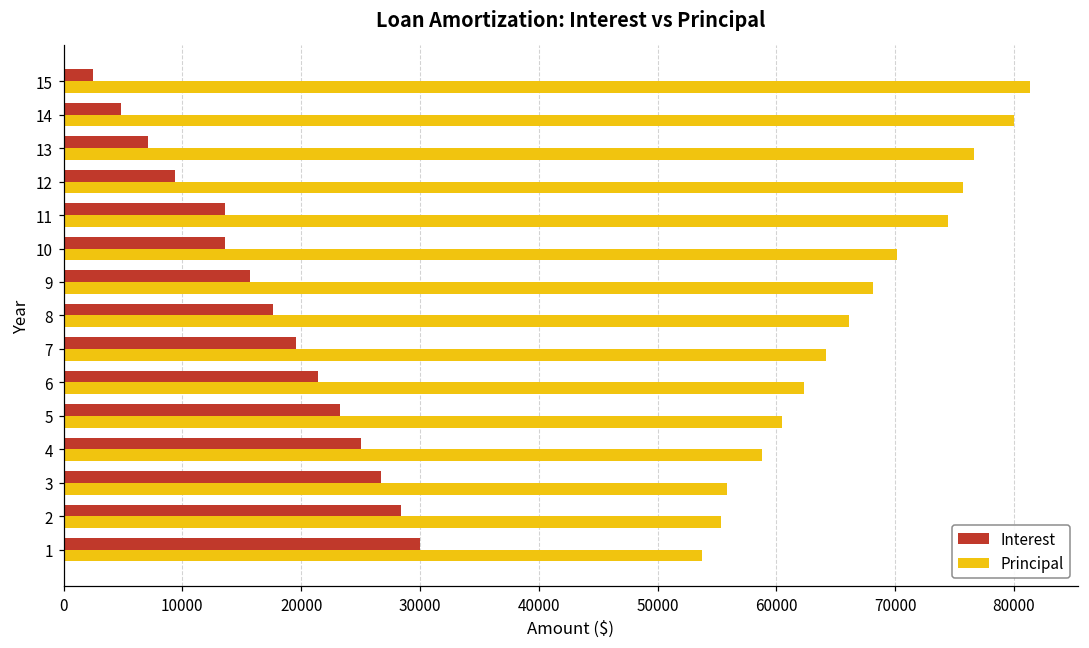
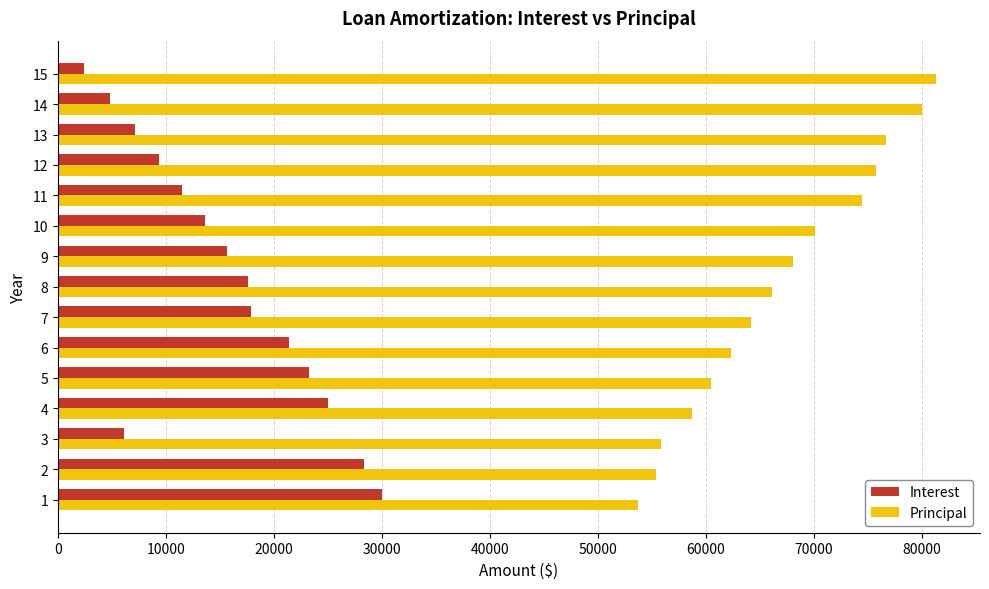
  {
    "Interest": {
      "15": 2400,
      "14": 4800,
      "13": 7100,
      "12": 9300,
-     "11": 13600,
+     "11": 11500,
      "10": 13600,
      "9": 15700,
      "8": 17600,
-     "7": 19600,
+     "7": 17900,
      "6": 21400,
      "5": 23300,
      "4": 25000,
-     "3": 26700,
+     "3": 6200,
      "2": 28400,
      "1": 30000
    },
    "Principal": {
      "15": 81300,
      "14": 80000,
      "13": 76700,
      "12": 75700,
      "11": 74400,
      "10": 70200,
      "9": 68100,
      "8": 66100,
      "7": 64200,
      "6": 62300,
      "5": 60500,
      "4": 58800,
      "3": 55800,
      "2": 55400,
      "1": 53800
    }
  }
